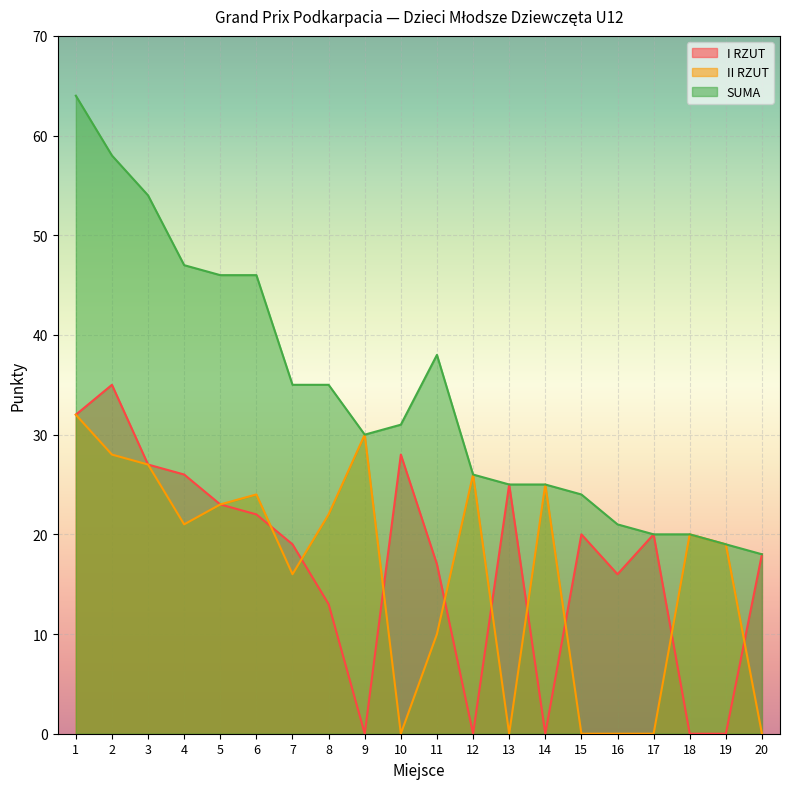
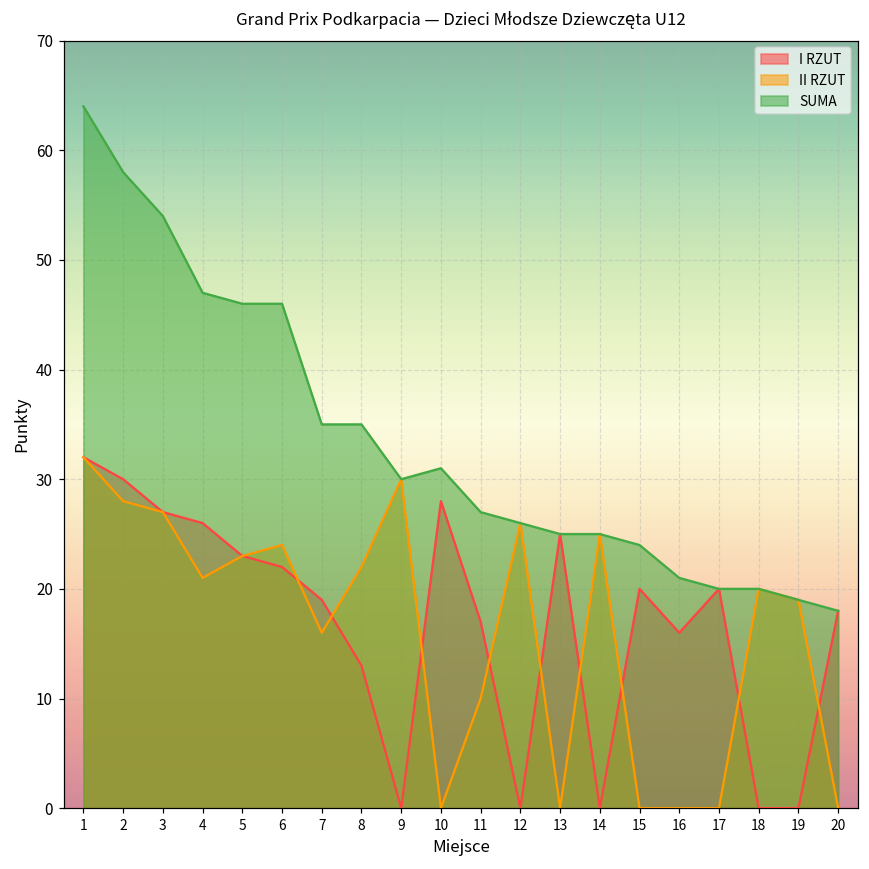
  {
    "I RZUT": {
-     "2": 35,
+     "2": 30,
      "4": 26,
      "6": 22,
      "7": 19,
      "8": 13,
      "9": 0,
      "10": 28,
      "11": 17,
      "12": 0,
      "14": 0,
      "15": 20,
      "16": 16,
      "18": 0,
      "19": 0
    },
    "II RZUT": {
      "2": 28,
      "4": 21,
      "6": 24,
      "7": 16,
      "8": 22,
      "10": 0,
      "11": 10,
      "13": 0,
      "15": 0,
      "16": 0,
      "17": 0,
      "20": 0
    },
    "SUMA": {
      "1": 64,
      "2": 58,
      "3": 54,
      "4": 47,
      "5": 46,
      "6": 46,
      "7": 35,
      "8": 35,
      "10": 31,
-     "11": 38,
+     "11": 27,
      "15": 24,
      "16": 21
    }
  }
